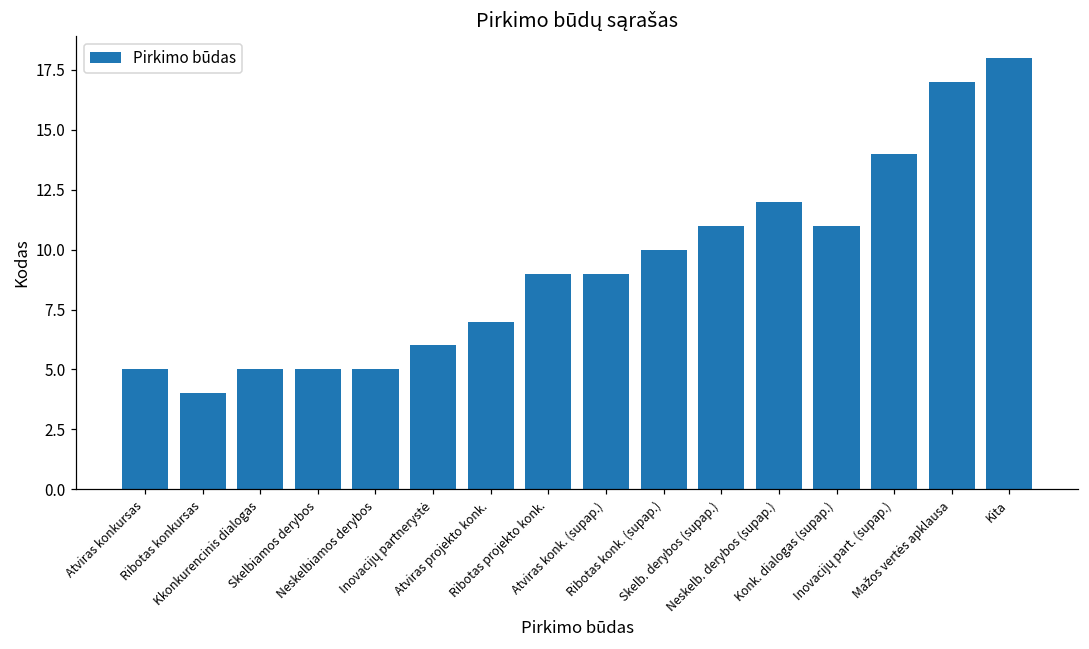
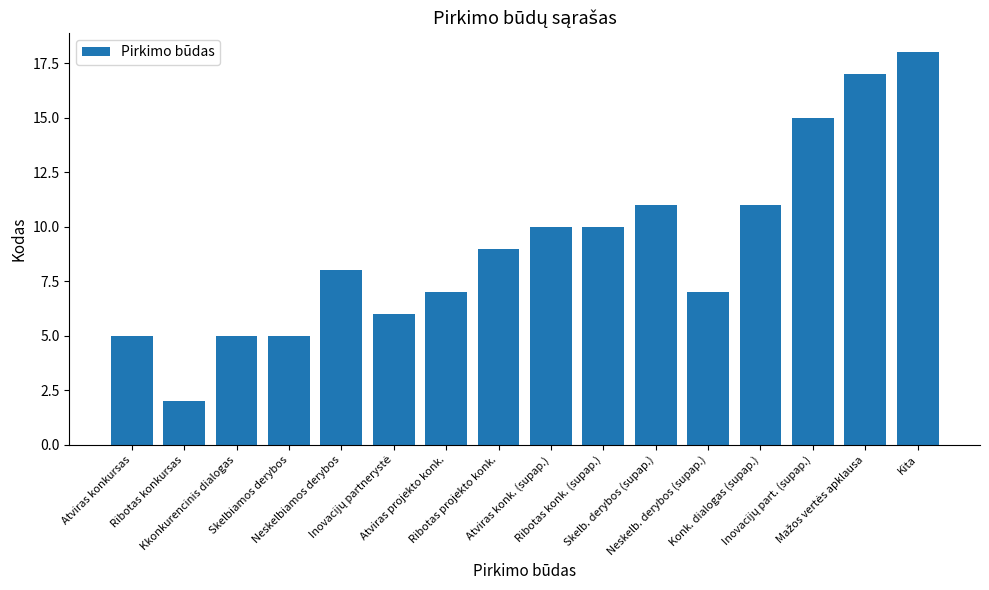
  {
    "Atviras konkursas": 5,
-   "Ribotas konkursas": 4,
+   "Ribotas konkursas": 2,
    "Kkonkurencinis dialogas": 5,
    "Skelbiamos derybos": 5,
-   "Neskelbiamos derybos": 5,
+   "Neskelbiamos derybos": 8,
    "Inovacijų partnerystė": 6,
    "Atviras projekto konk.": 7,
    "Ribotas projekto konk.": 9,
-   "Atviras konk. (supap.)": 9,
+   "Atviras konk. (supap.)": 10,
    "Ribotas konk. (supap.)": 10,
    "Skelb. derybos (supap.)": 11,
-   "Neskelb. derybos (supap.)": 12,
+   "Neskelb. derybos (supap.)": 7,
    "Konk. dialogas (supap.)": 11,
-   "Inovacijų part. (supap.)": 14,
+   "Inovacijų part. (supap.)": 15,
    "Mažos vertės apklausa": 17,
    "Kita": 18
  }
